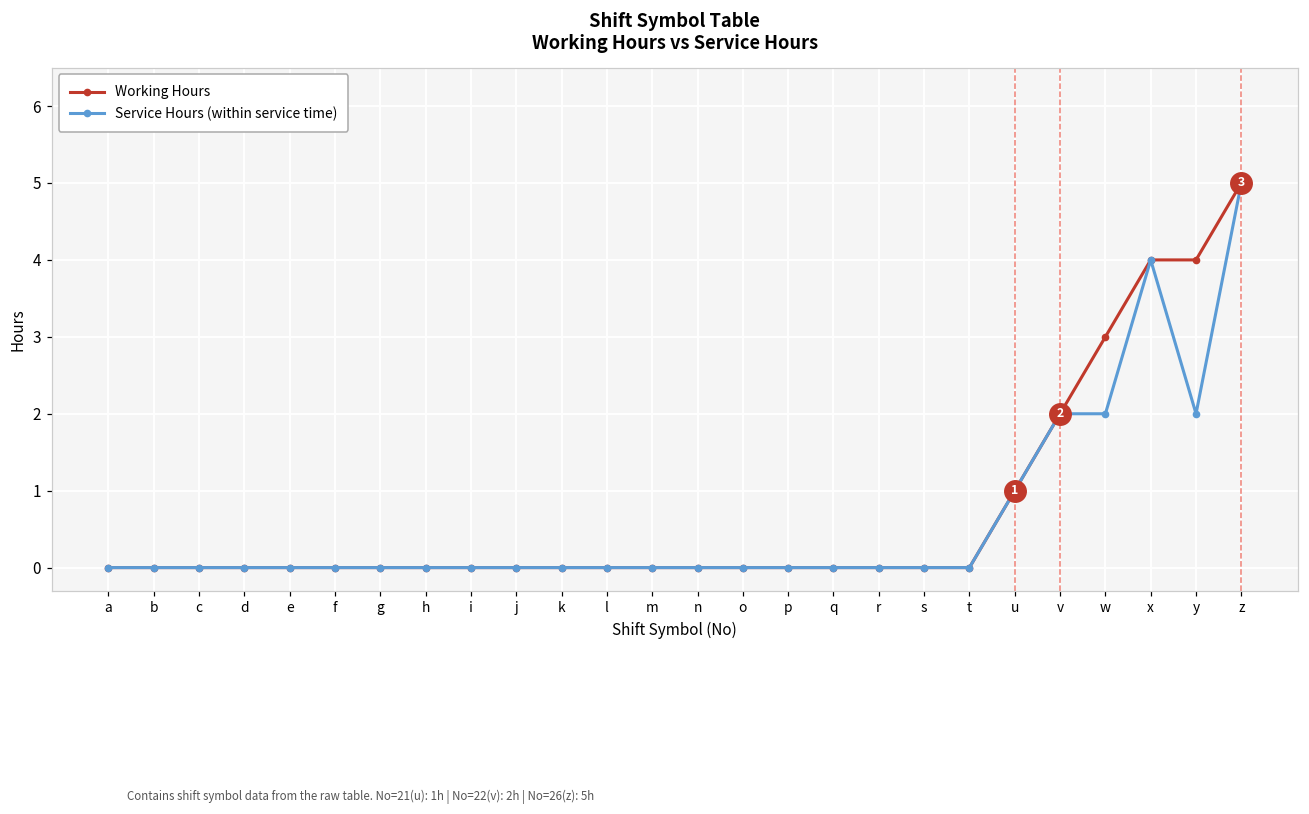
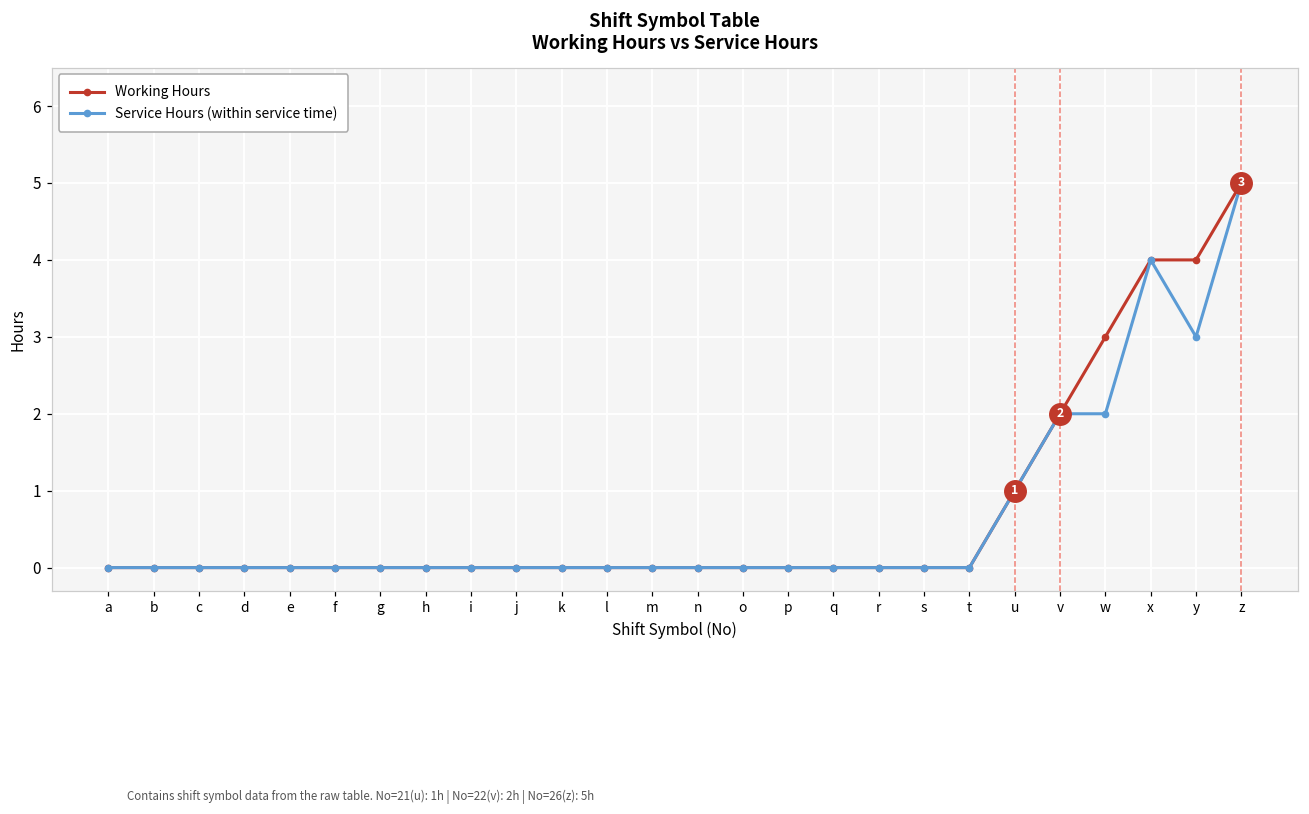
  {
    "Service Hours (within service time)": {
      "w": 2,
-     "y": 2
+     "y": 3
    }
  }
